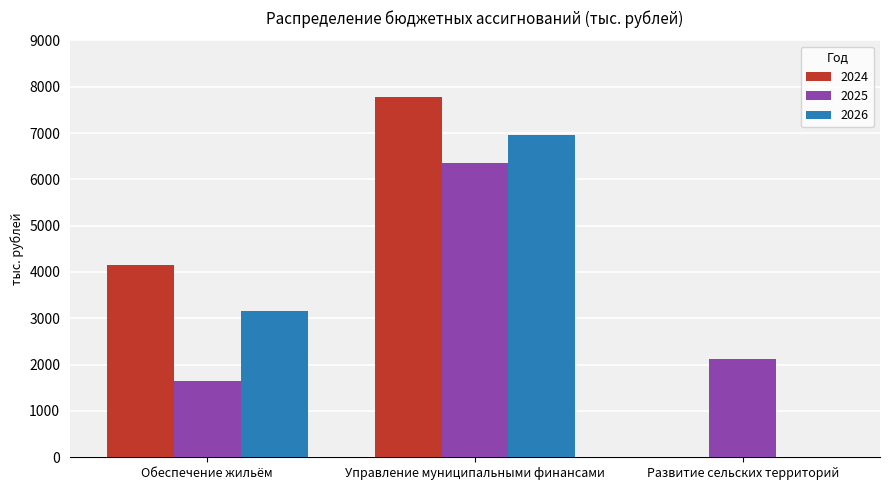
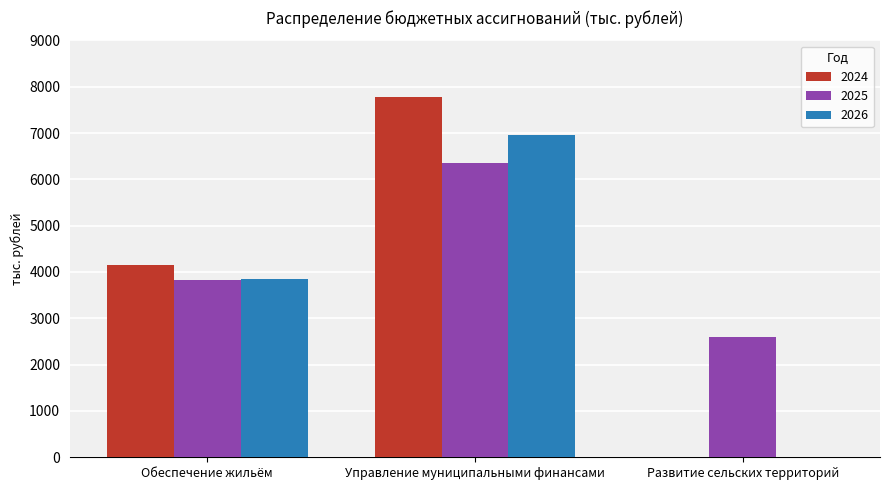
  {
    "2024": {
      "Обеспечение жильём": 4200,
      "Управление муниципальными финансами": 7800,
      "Развитие сельских территорий": 0
    },
    "2025": {
-     "Обеспечение жильём": 1700,
+     "Обеспечение жильём": 3800,
      "Управление муниципальными финансами": 6300,
-     "Развитие сельских территорий": 2100
+     "Развитие сельских территорий": 2600
    },
    "2026": {
-     "Обеспечение жильём": 3100,
+     "Обеспечение жильём": 3800,
      "Управление муниципальными финансами": 6900,
      "Развитие сельских территорий": 0
    }
  }
